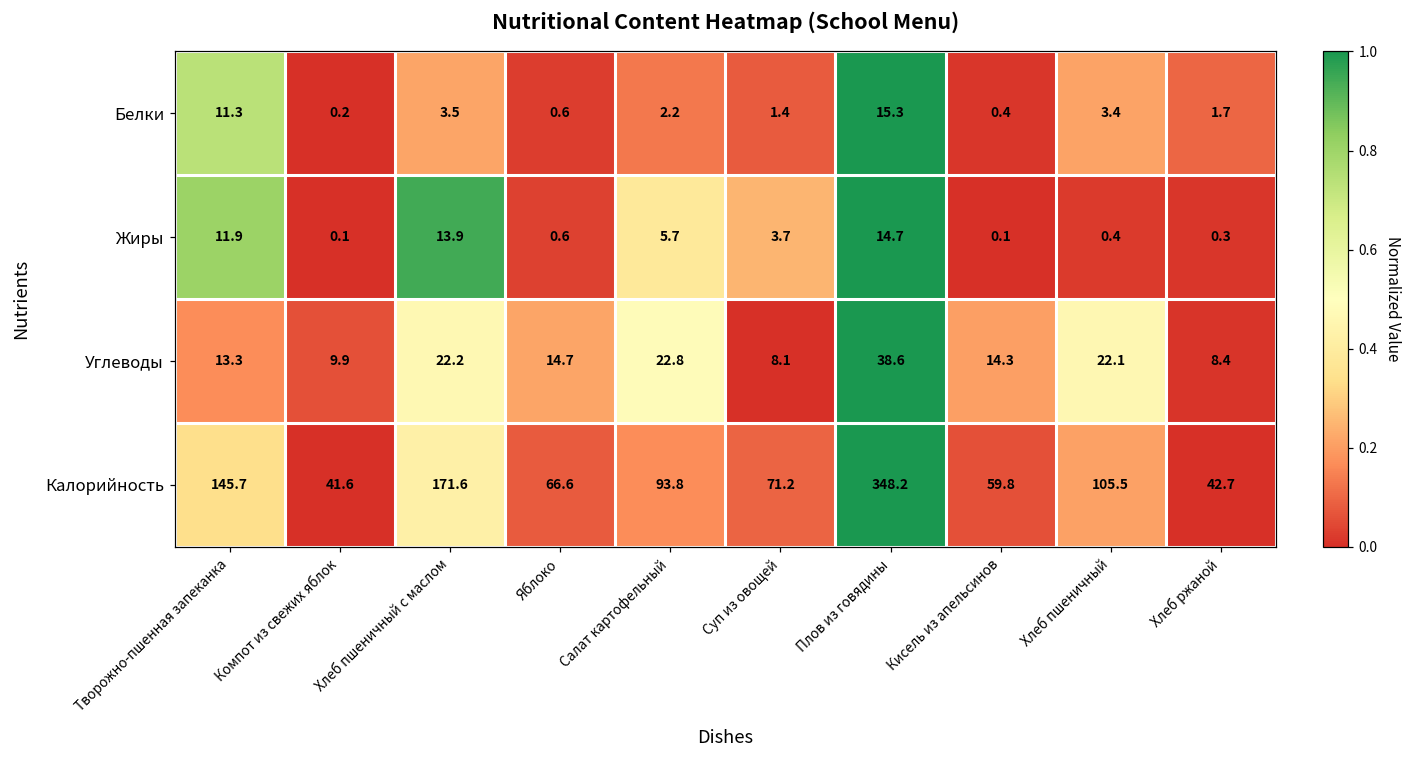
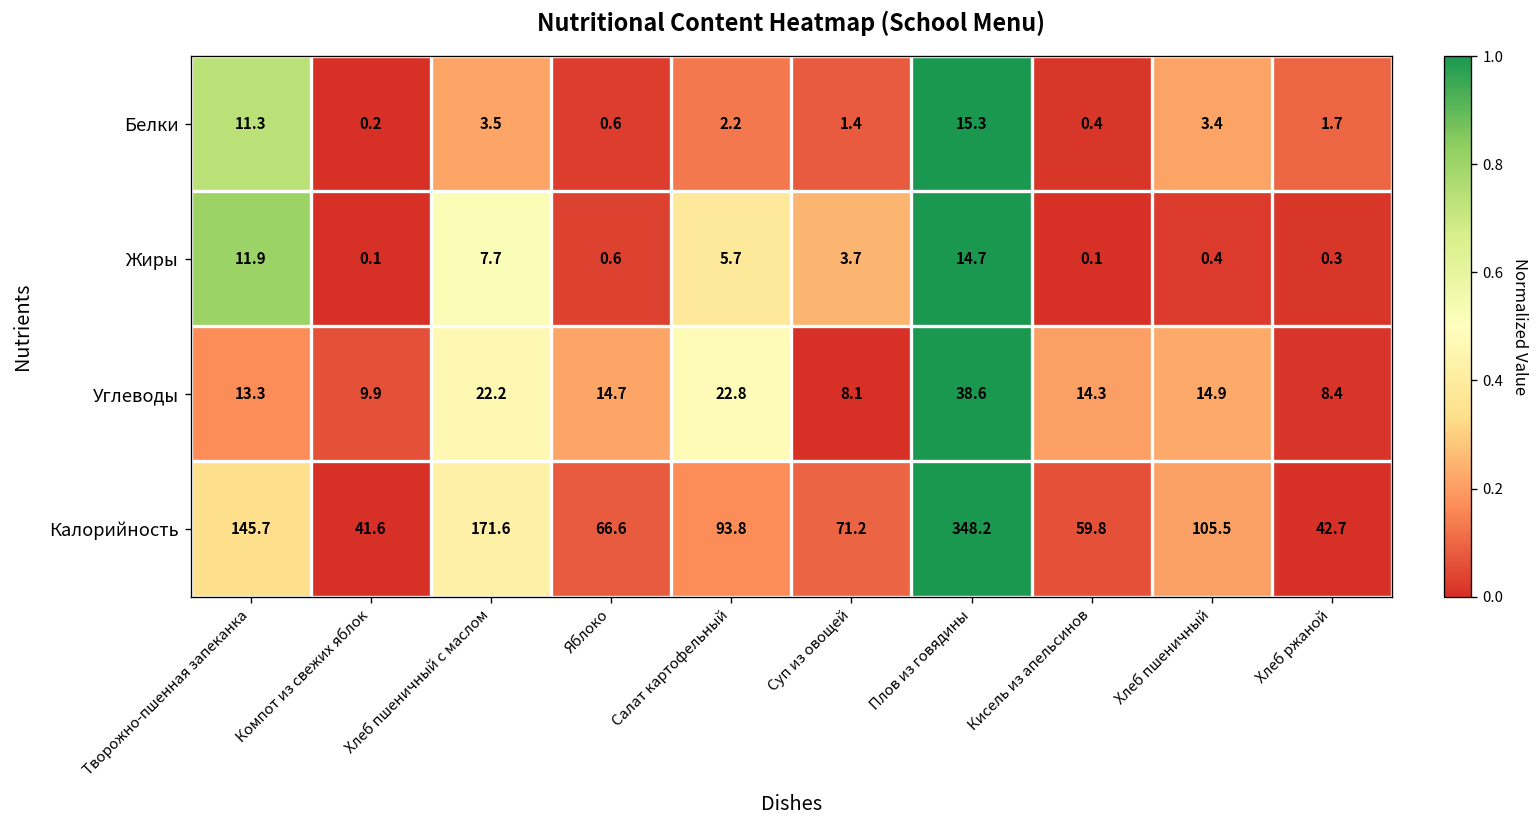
  {
    "Белки": {
      "Творожно-пшенная запеканка": 11.3,
      "Компот из свежих яблок": 0.2,
      "Хлеб пшеничный с маслом": 3.5,
      "Яблоко": 0.6,
      "Салат картофельный": 2.2,
      "Суп из овощей": 1.4,
      "Плов из говядины": 15.3,
      "Кисель из апельсинов": 0.4,
      "Хлеб пшеничный": 3.4,
      "Хлеб ржаной": 1.7
    },
    "Жиры": {
      "Творожно-пшенная запеканка": 11.9,
      "Компот из свежих яблок": 0.1,
-     "Хлеб пшеничный с маслом": 13.9,
+     "Хлеб пшеничный с маслом": 7.7,
      "Яблоко": 0.6,
      "Салат картофельный": 5.7,
      "Суп из овощей": 3.7,
      "Плов из говядины": 14.7,
      "Кисель из апельсинов": 0.1,
      "Хлеб пшеничный": 0.4,
      "Хлеб ржаной": 0.3
    },
    "Углеводы": {
      "Творожно-пшенная запеканка": 13.3,
      "Компот из свежих яблок": 9.9,
      "Хлеб пшеничный с маслом": 22.2,
      "Яблоко": 14.7,
      "Салат картофельный": 22.8,
      "Суп из овощей": 8.1,
      "Плов из говядины": 38.6,
      "Кисель из апельсинов": 14.3,
-     "Хлеб пшеничный": 22.1,
+     "Хлеб пшеничный": 14.9,
      "Хлеб ржаной": 8.4
    },
    "Калорийность": {
      "Творожно-пшенная запеканка": 145.7,
      "Компот из свежих яблок": 41.6,
      "Хлеб пшеничный с маслом": 171.6,
      "Яблоко": 66.6,
      "Салат картофельный": 93.8,
      "Суп из овощей": 71.2,
      "Плов из говядины": 348.2,
      "Кисель из апельсинов": 59.8,
      "Хлеб пшеничный": 105.5,
      "Хлеб ржаной": 42.7
    }
  }
